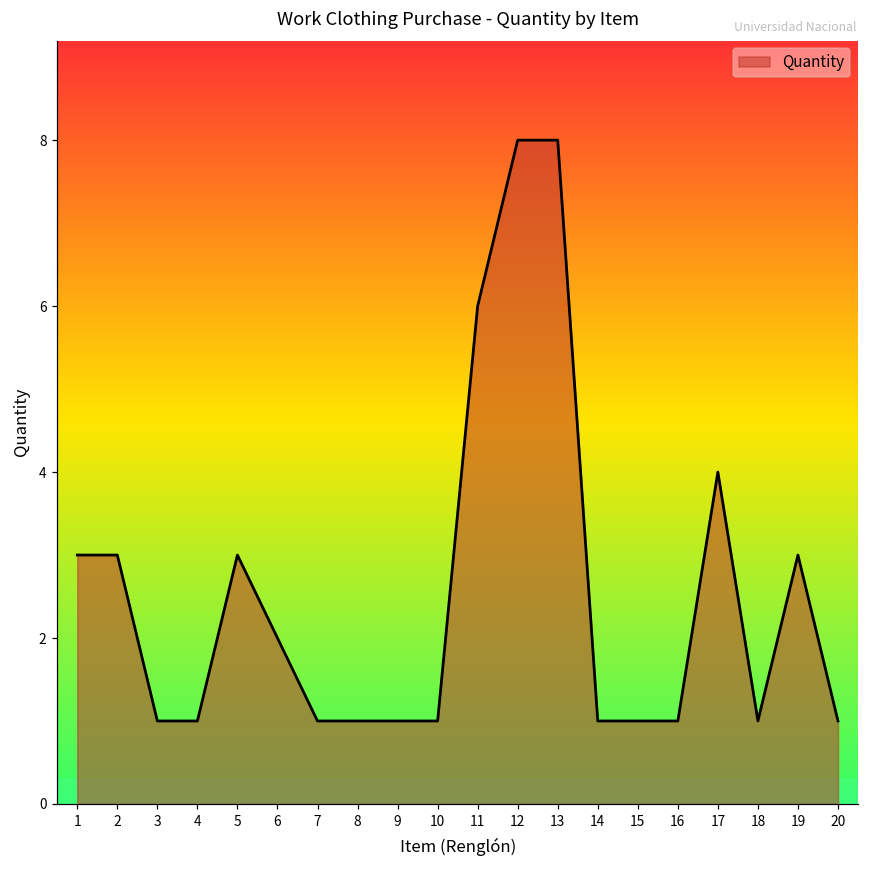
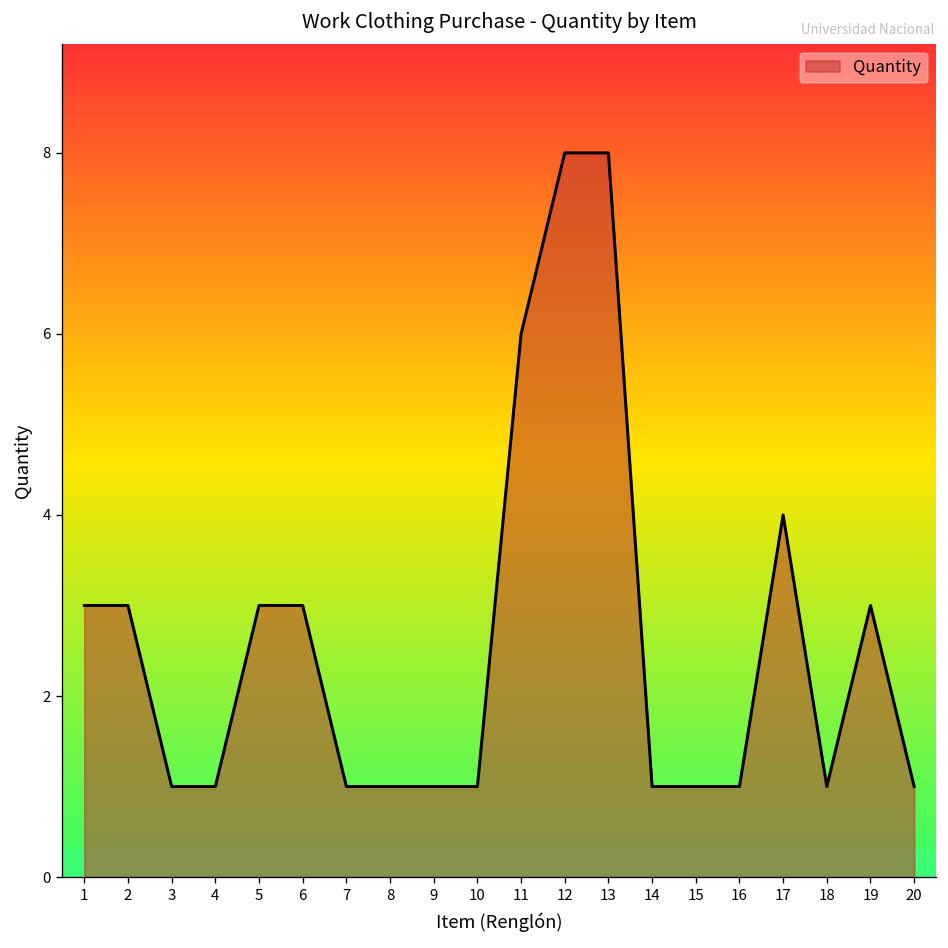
  {
    "1": 3,
    "2": 3,
    "3": 1,
    "4": 1,
    "5": 3,
-   "6": 2,
+   "6": 3,
    "7": 1,
    "8": 1,
    "9": 1,
    "10": 1,
    "11": 6,
    "12": 8,
    "13": 8,
    "14": 1,
    "15": 1,
    "16": 1,
    "17": 4,
    "18": 1,
    "19": 3,
    "20": 1
  }
